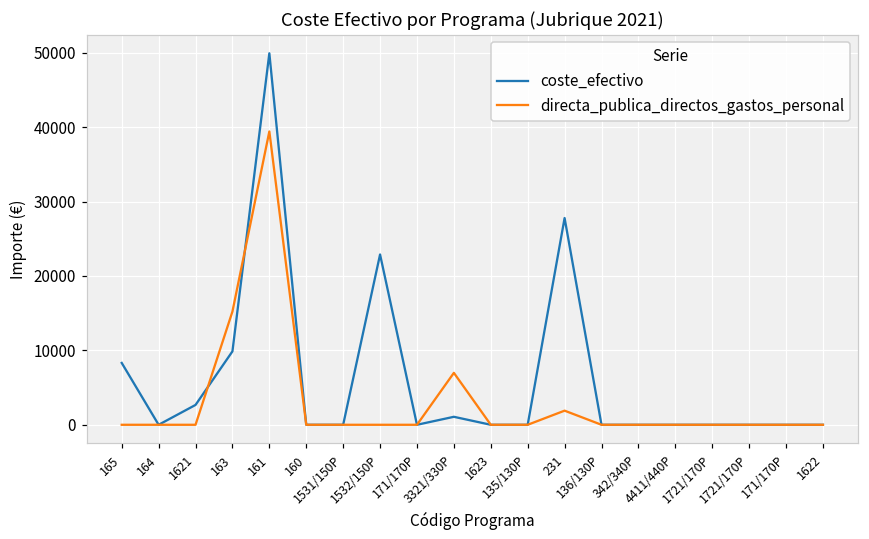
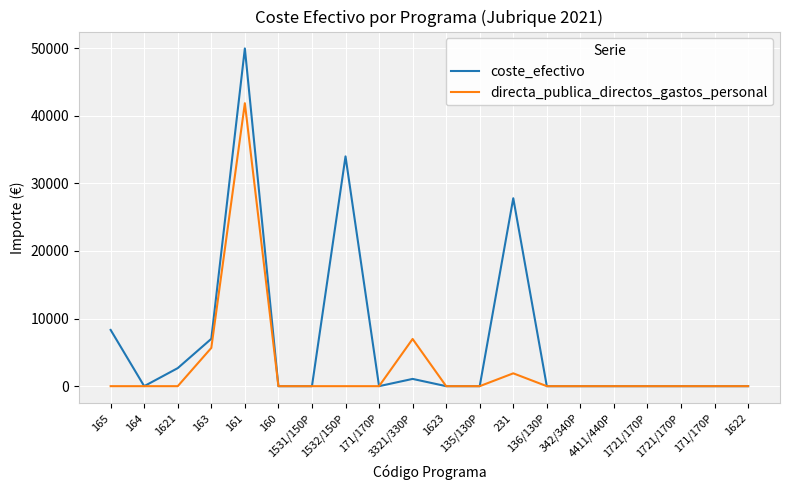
  {
    "coste_efectivo": {
      "165": 8000,
      "1621": 3000,
-     "163": 10000,
+     "163": 7000,
      "161": 50000,
-     "1532/150P": 23000,
+     "1532/150P": 34000,
      "3321/330P": 1000,
      "231": 28000
    },
    "directa_publica_directos_gastos_personal": {
      "165": 0,
      "1621": 0,
-     "163": 15000,
-     "161": 39000,
+     "163": 6000,
+     "161": 42000,
      "1532/150P": 0,
      "3321/330P": 7000,
      "231": 2000
    }
  }
